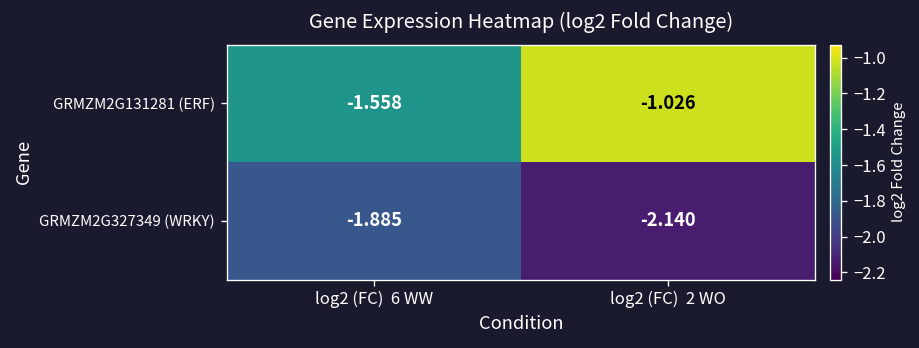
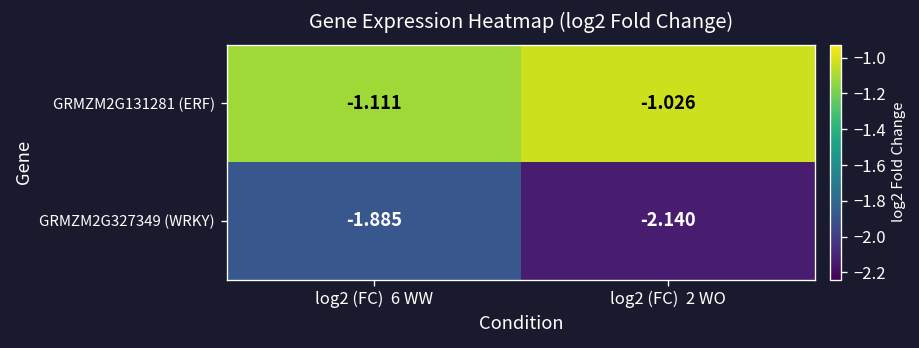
  {
    "GRMZM2G131281 (ERF)": {
-     "log2 (FC) 6 WW": -1.558,
+     "log2 (FC) 6 WW": -1.111,
      "log2 (FC) 2 WO": -1.026
    },
    "GRMZM2G327349 (WRKY)": {
      "log2 (FC) 6 WW": -1.885,
      "log2 (FC) 2 WO": -2.140
    }
  }
